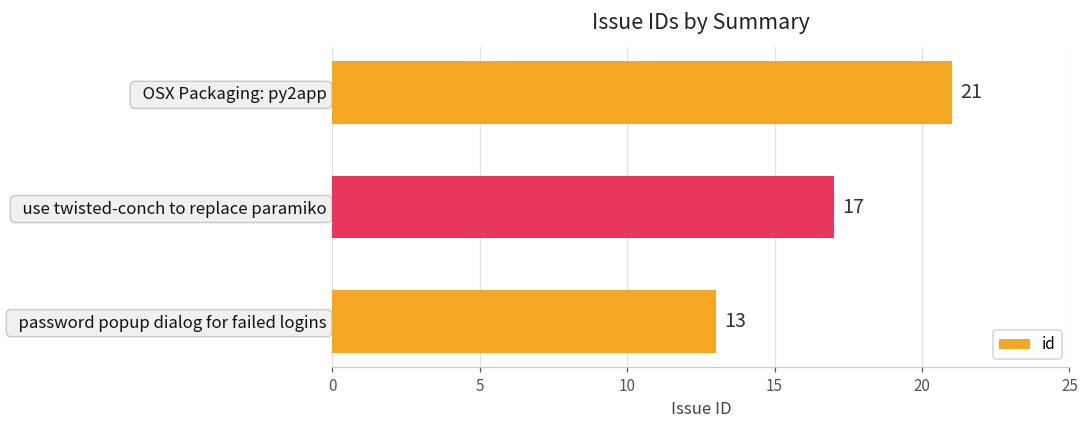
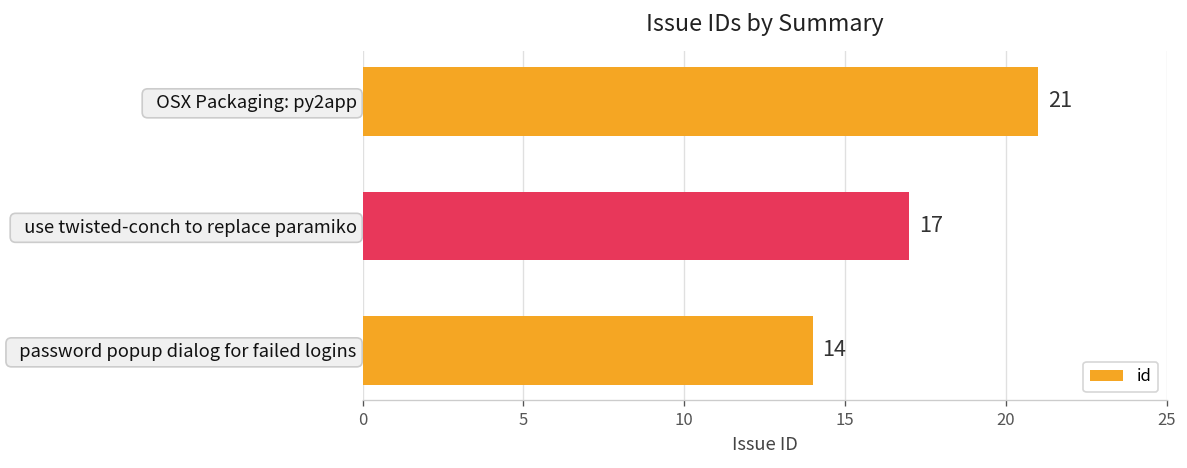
  {
    "OSX Packaging: py2app": 21,
    "use twisted-conch to replace paramiko": 17,
-   "password popup dialog for failed logins": 13
+   "password popup dialog for failed logins": 14
  }
